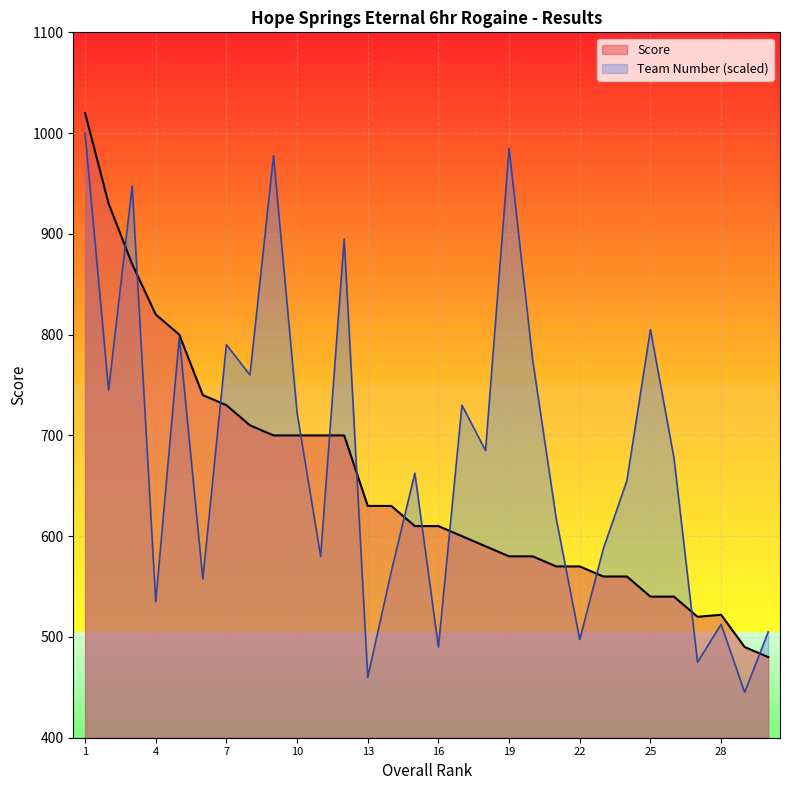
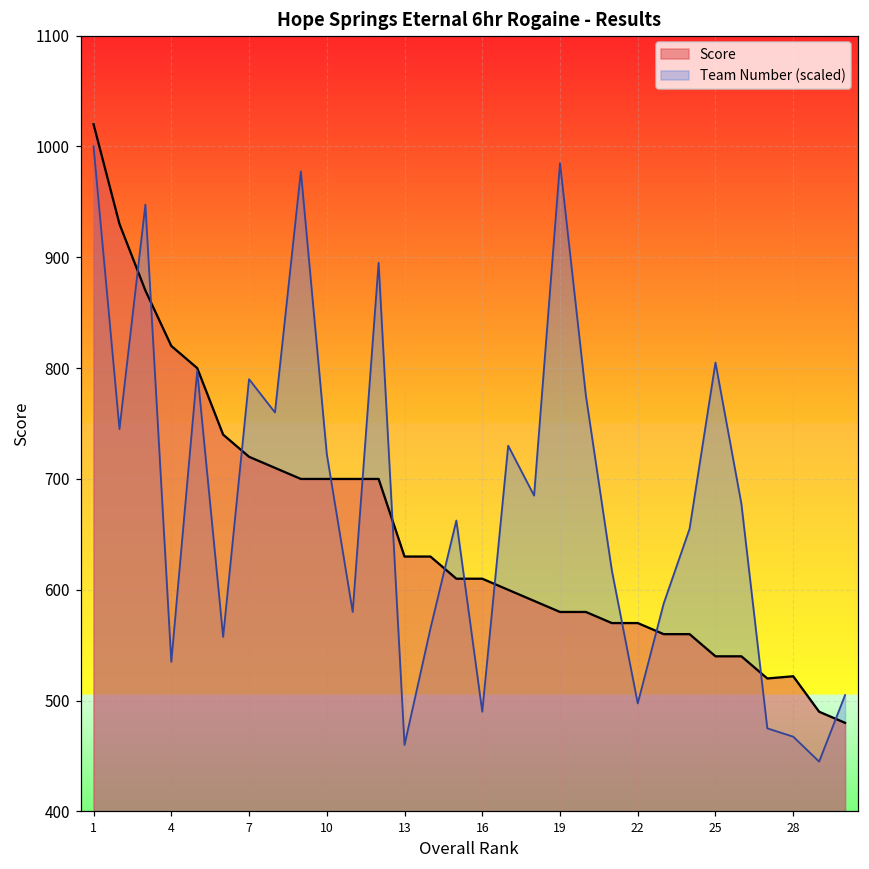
  {
    "Score": {
      "1": 1020,
      "4": 820,
-     "7": 730,
+     "7": 720,
      "10": 700,
      "13": 630,
      "16": 610,
      "19": 580,
      "22": 570,
      "25": 540,
      "28": 522
    },
    "Team Number (scaled)": {
      "1": 1000,
      "4": 535,
      "7": 790,
      "10": 723,
      "13": 460,
      "16": 490,
      "19": 985,
      "22": 498,
      "25": 805,
-     "28": 513
+     "28": 468
    }
  }
